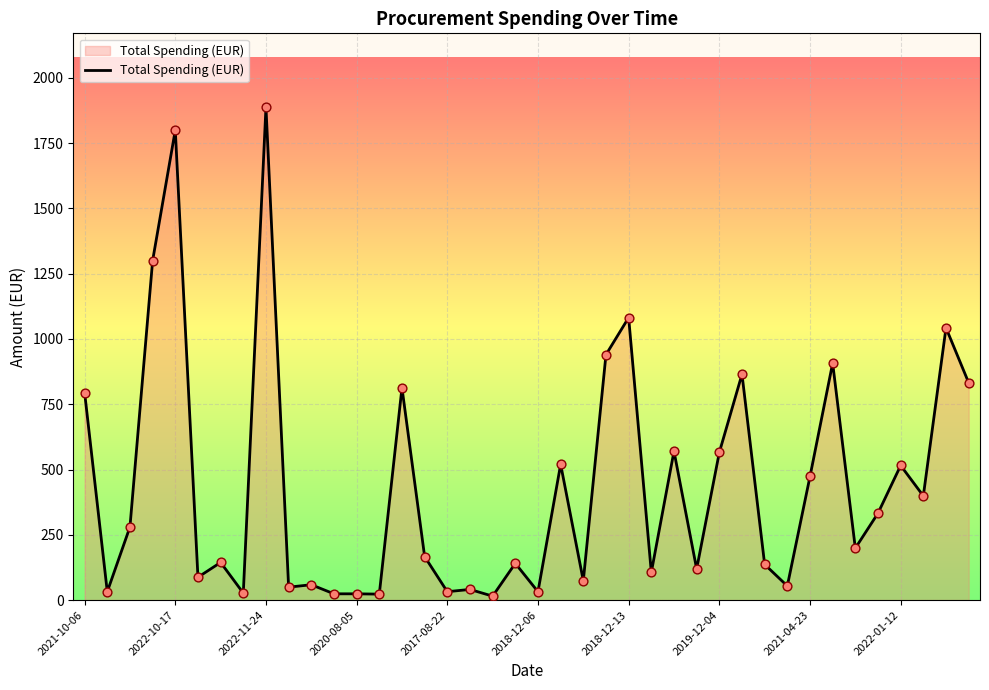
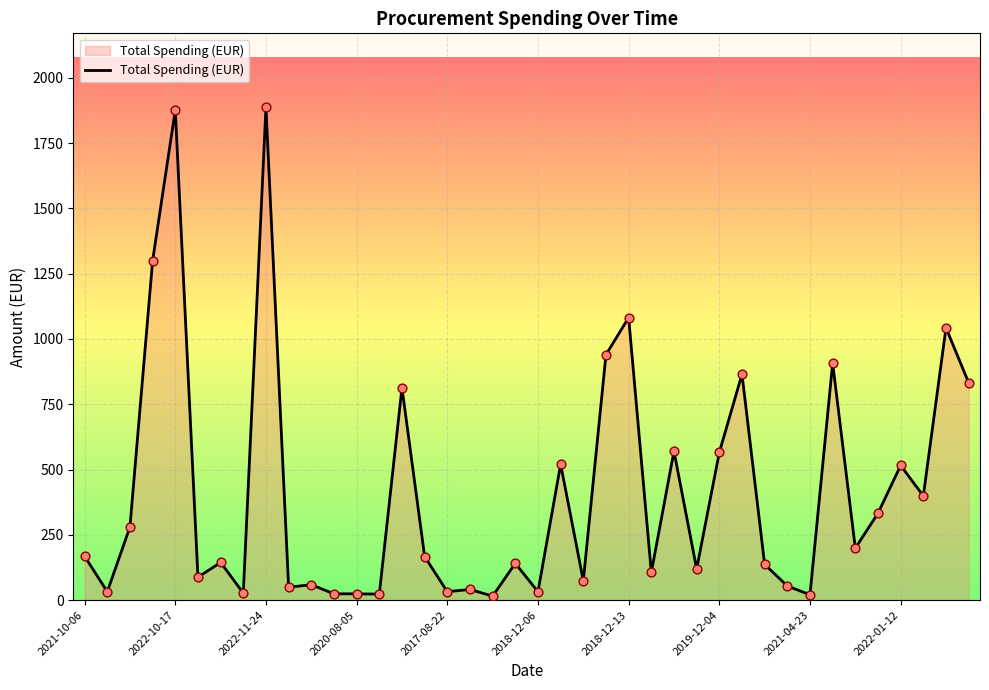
  {
-   "2021-10-06": 800,
-   "2022-10-17": 1800,
+   "2021-10-06": 170,
+   "2022-10-17": 1880,
    "2022-11-24": 1890,
    "2020-08-05": 20,
    "2017-08-22": 30,
    "2018-12-06": 30,
    "2018-12-13": 1080,
-   "2021-04-23": 470,
+   "2021-04-23": 20,
    "2022-01-12": 520
  }
